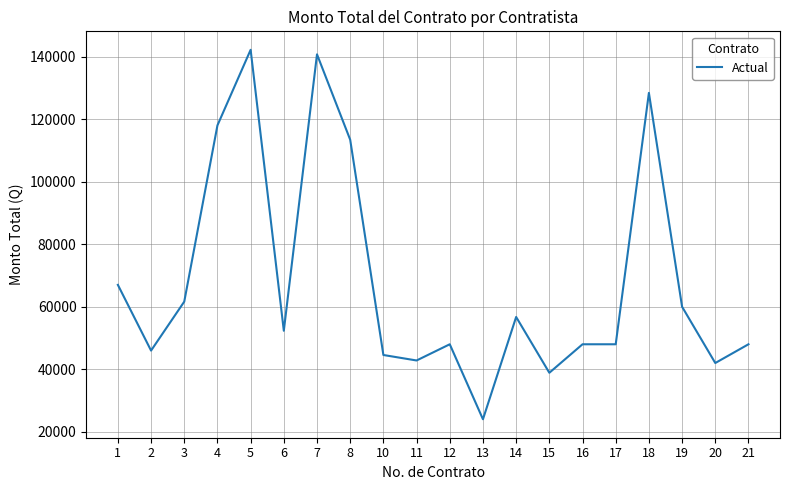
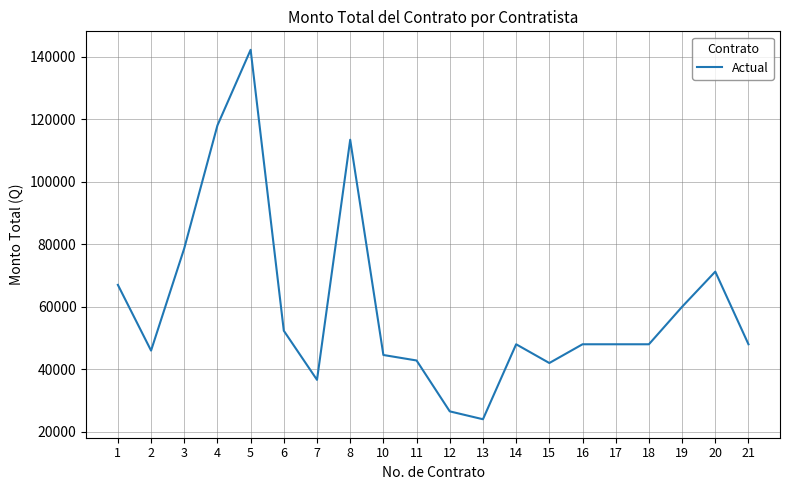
  {
    "1": 67000,
    "2": 46000,
-   "3": 62000,
+   "3": 79000,
    "4": 118000,
    "5": 142000,
    "6": 52000,
-   "7": 141000,
+   "7": 37000,
    "8": 113000,
    "10": 45000,
    "11": 43000,
-   "12": 48000,
+   "12": 27000,
    "13": 24000,
-   "14": 57000,
-   "15": 39000,
+   "14": 48000,
+   "15": 42000,
    "16": 48000,
    "17": 48000,
-   "18": 128000,
+   "18": 48000,
    "19": 60000,
-   "20": 42000,
+   "20": 71000,
    "21": 48000
  }
